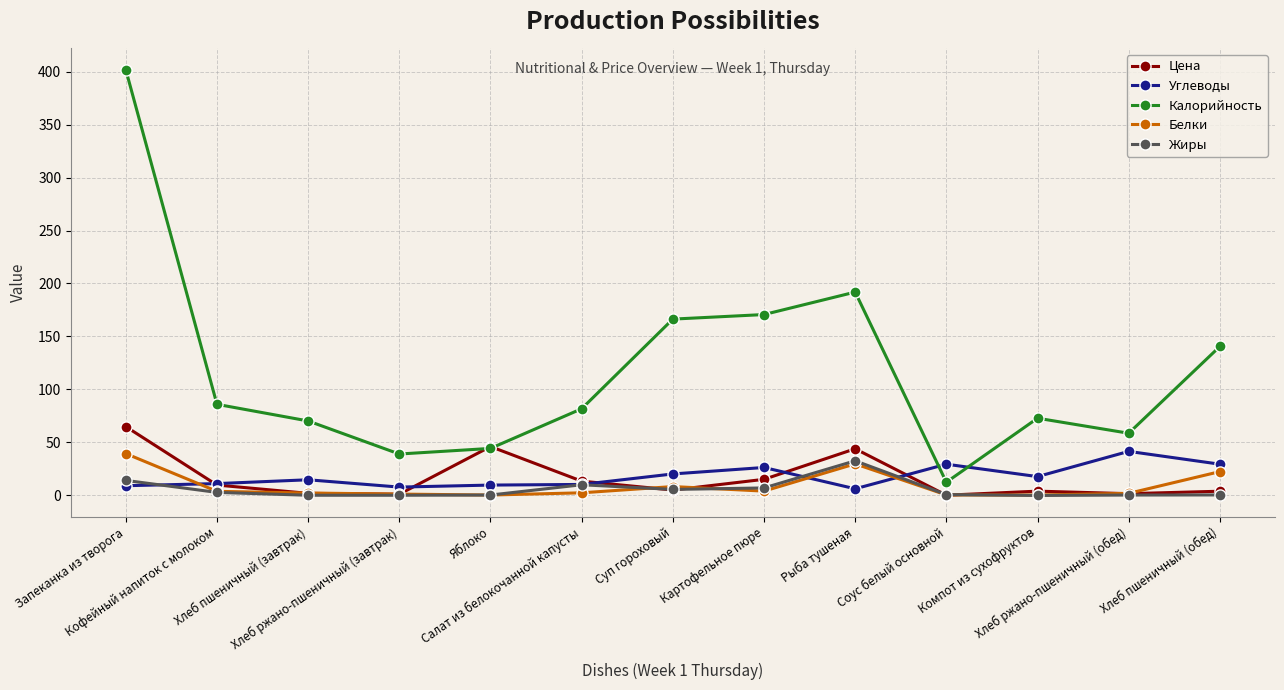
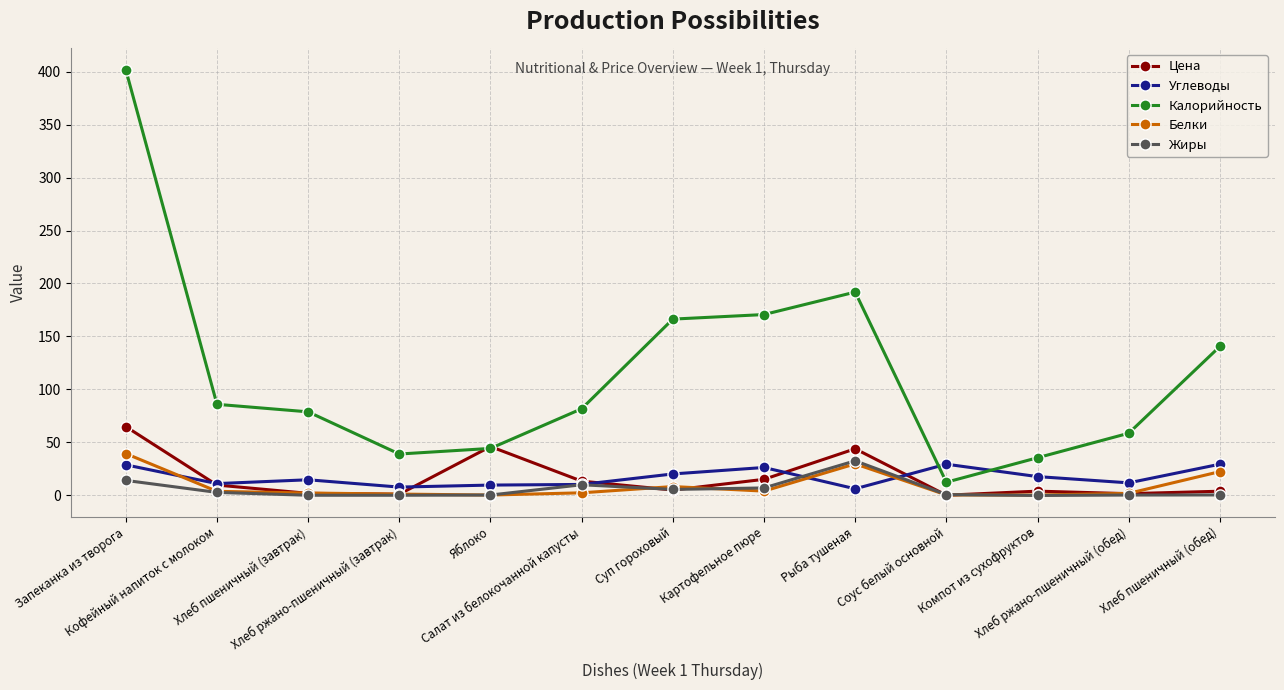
  {
    "Цена": {
      "Запеканка из творога": 65,
      "Салат из белокочанной капусты": 14,
      "Картофельное пюре": 15,
      "Рыба тушеная": 44,
      "Компот из сухофруктов": 4,
      "Хлеб пшеничный (обед)": 4
    },
    "Углеводы": {
-     "Запеканка из творога": 9,
+     "Запеканка из творога": 29,
      "Хлеб пшеничный (завтрак)": 15,
      "Хлеб ржано-пшеничный (завтрак)": 8,
      "Яблоко": 10,
      "Суп гороховый": 20,
      "Картофельное пюре": 26,
      "Рыба тушеная": 6,
      "Соус белый основной": 30,
      "Компот из сухофруктов": 18,
-     "Хлеб ржано-пшеничный (обед)": 42,
+     "Хлеб ржано-пшеничный (обед)": 12,
      "Хлеб пшеничный (обед)": 30
    },
    "Калорийность": {
      "Запеканка из творога": 402,
      "Кофейный напиток с молоком": 86,
-     "Хлеб пшеничный (завтрак)": 70,
+     "Хлеб пшеничный (завтрак)": 79,
      "Хлеб ржано-пшеничный (завтрак)": 39,
      "Салат из белокочанной капусты": 82,
      "Суп гороховый": 166,
      "Картофельное пюре": 171,
      "Рыба тушеная": 192,
      "Соус белый основной": 13,
-     "Компот из сухофруктов": 73,
+     "Компот из сухофруктов": 36,
      "Хлеб ржано-пшеничный (обед)": 59,
      "Хлеб пшеничный (обед)": 141
    },
    "Белки": {
      "Запеканка из творога": 40,
      "Салат из белокочанной капусты": 3,
      "Суп гороховый": 8,
      "Картофельное пюре": 4,
      "Рыба тушеная": 30,
      "Хлеб пшеничный (обед)": 23
    },
    "Жиры": {
      "Запеканка из творога": 14,
      "Картофельное пюре": 7,
      "Рыба тушеная": 33,
      "Хлеб пшеничный (обед)": 1
    }
  }
